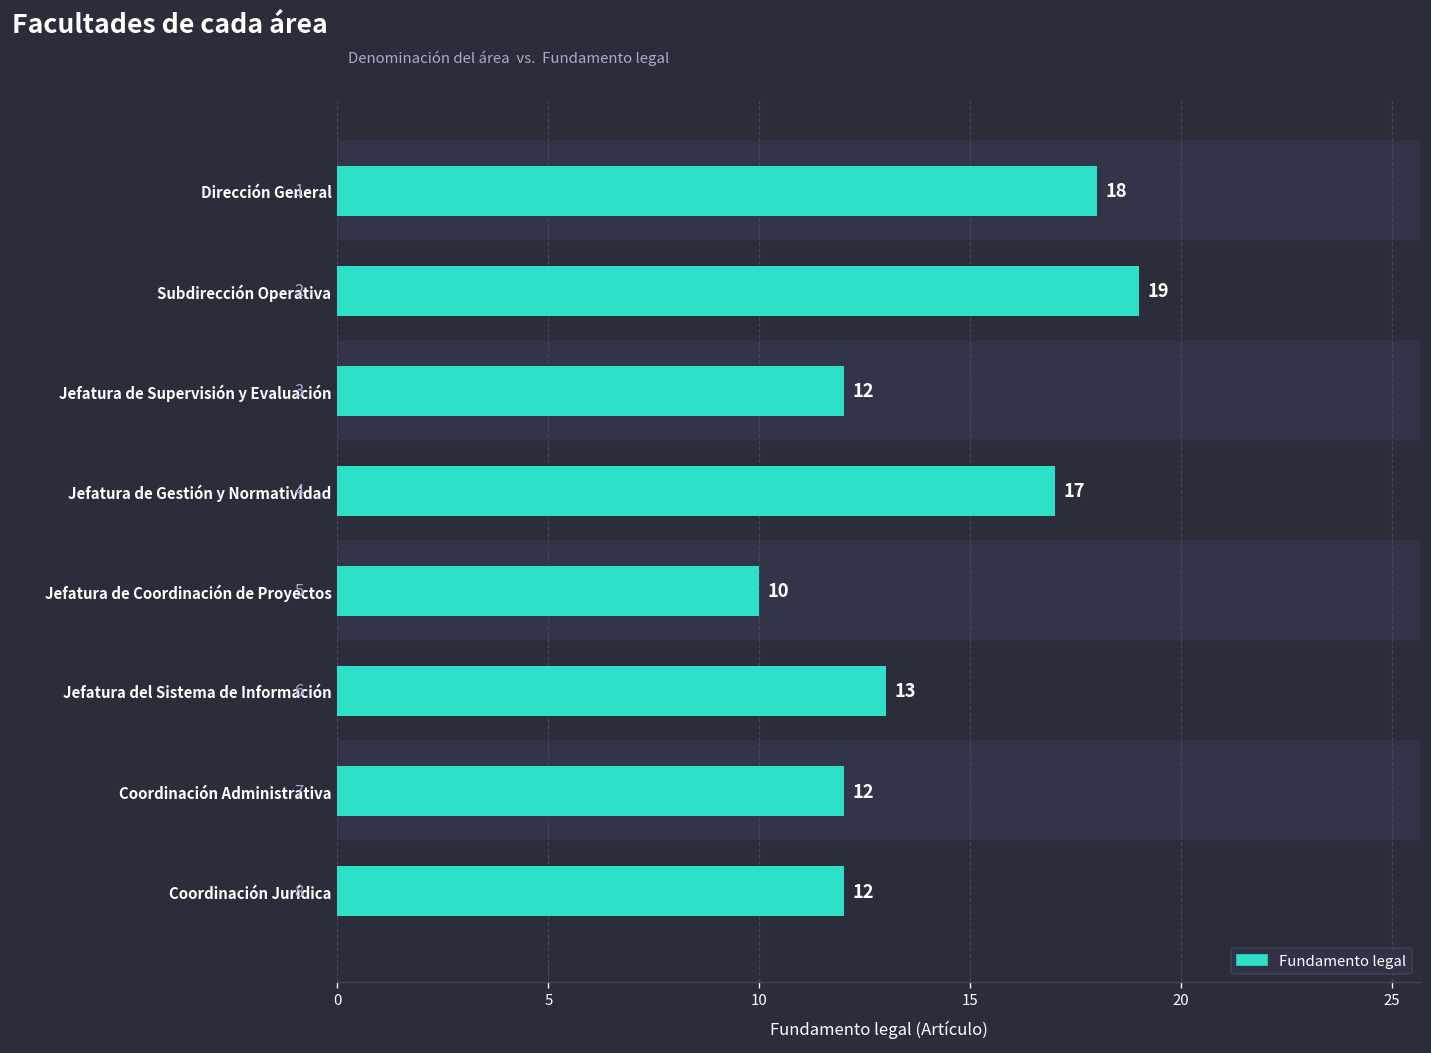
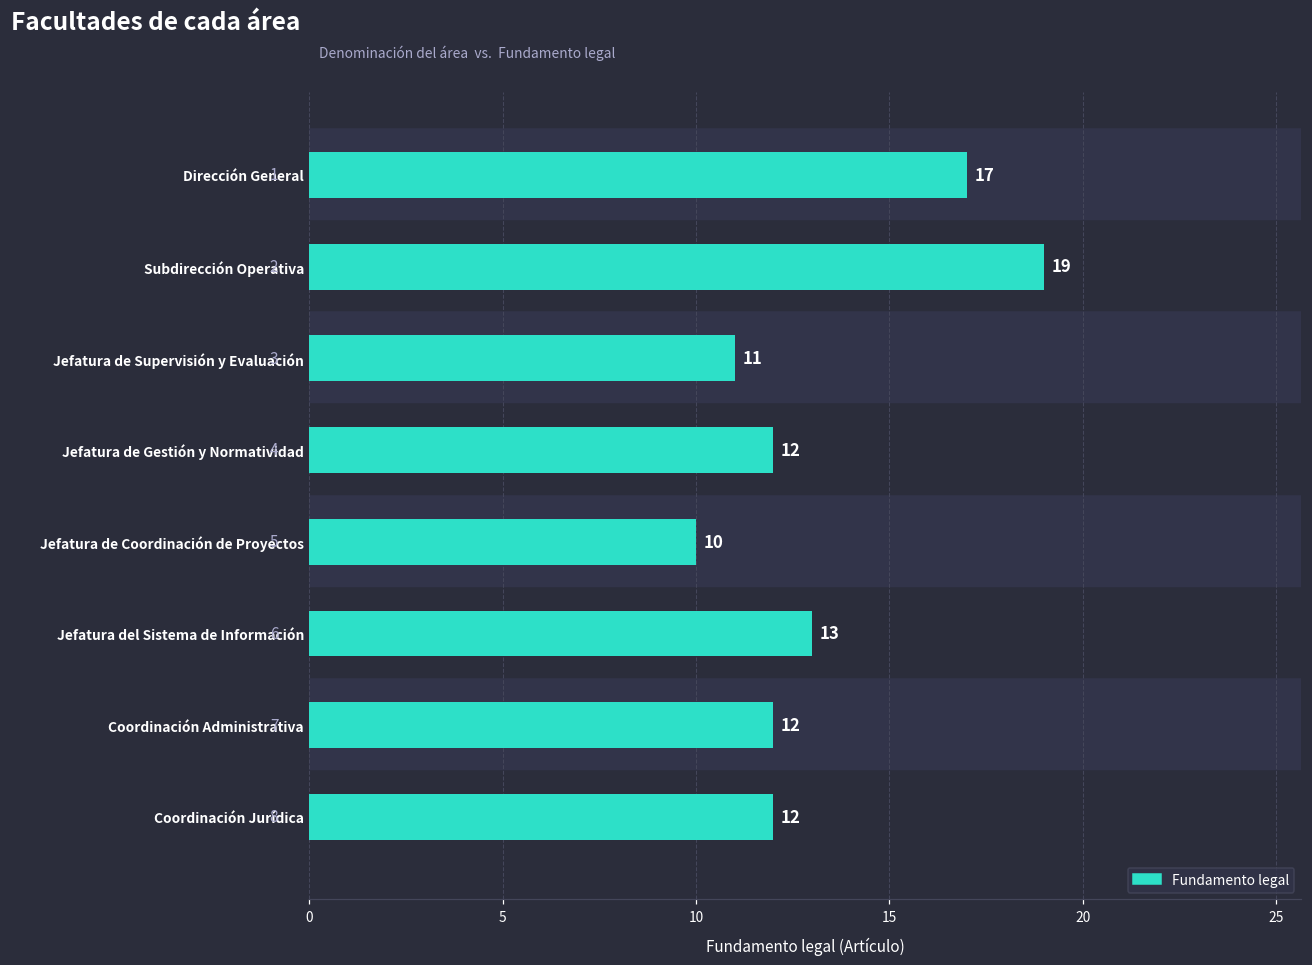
  {
-   "Dirección General": 18,
+   "Dirección General": 17,
    "Subdirección Operativa": 19,
-   "Jefatura de Supervisión y Evaluación": 12,
-   "Jefatura de Gestión y Normatividad": 17,
+   "Jefatura de Supervisión y Evaluación": 11,
+   "Jefatura de Gestión y Normatividad": 12,
    "Jefatura de Coordinación de Proyectos": 10,
    "Jefatura del Sistema de Información": 13,
    "Coordinación Administrativa": 12,
    "Coordinación Jurídica": 12
  }
